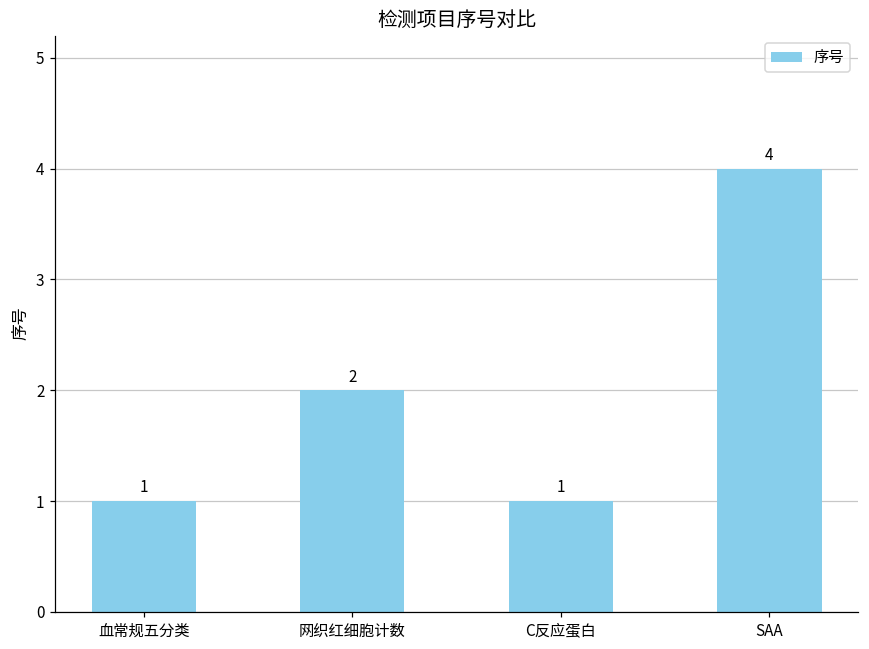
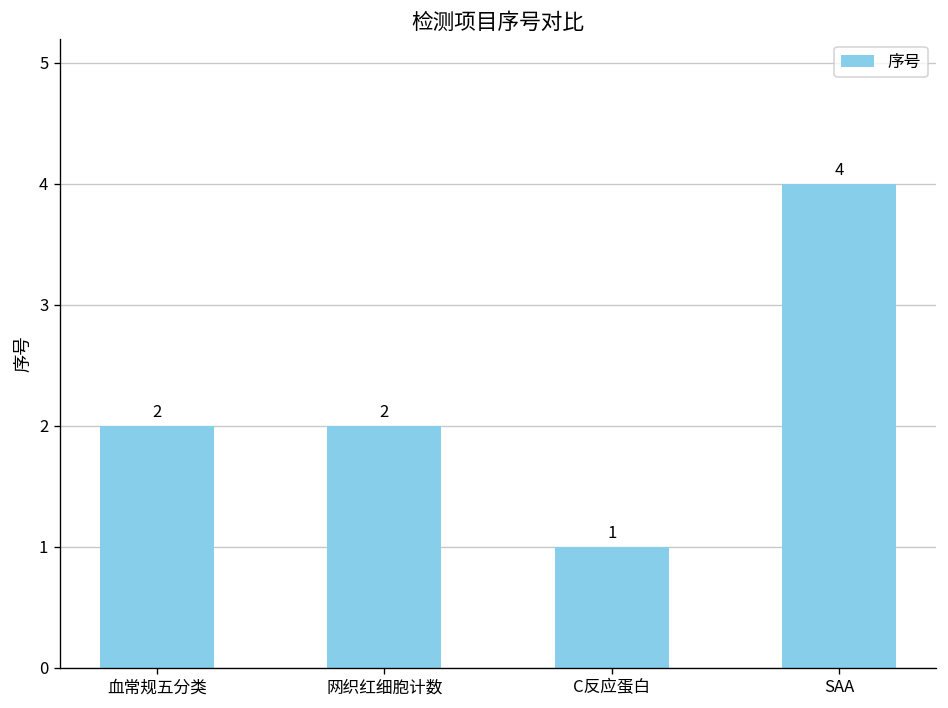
  {
-   "血常规五分类": 1,
+   "血常规五分类": 2,
    "网织红细胞计数": 2,
    "C反应蛋白": 1,
    "SAA": 4
  }
